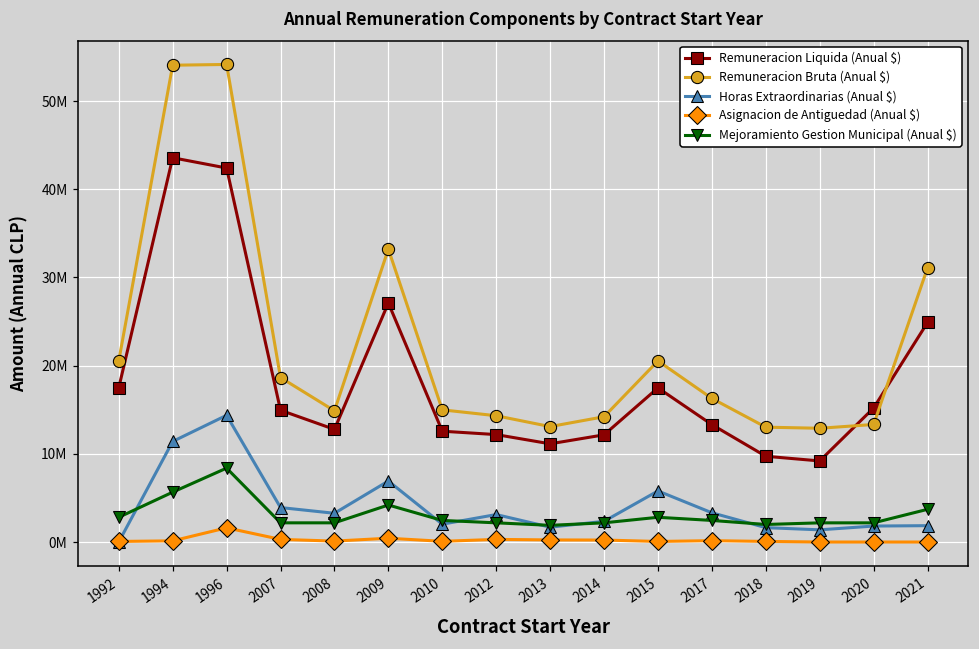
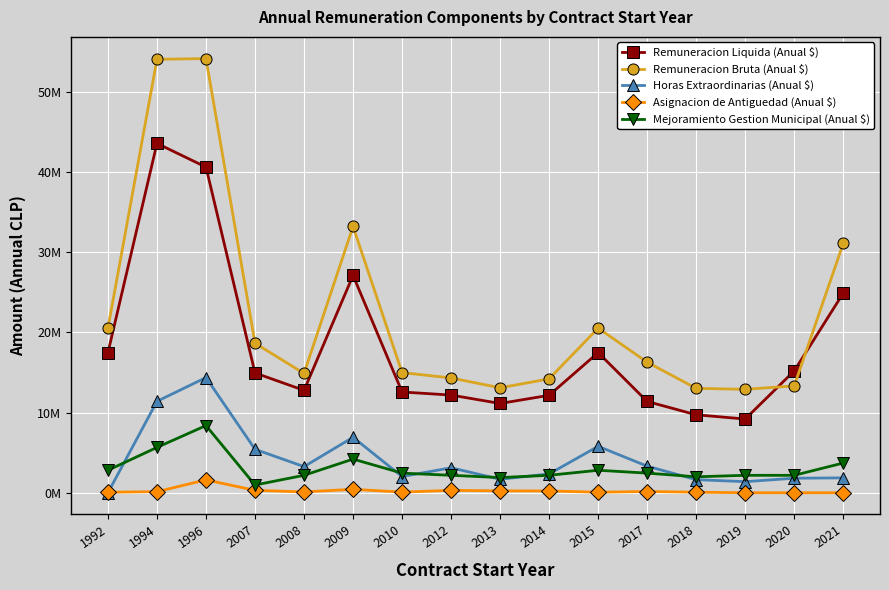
  {
    "Remuneracion Liquida (Anual $)": {
      "1992": 17000000,
      "1994": 44000000,
-     "1996": 42000000,
+     "1996": 41000000,
      "2007": 15000000,
      "2008": 13000000,
      "2009": 27000000,
      "2010": 13000000,
      "2012": 12000000,
      "2013": 11000000,
      "2014": 12000000,
      "2015": 17000000,
-     "2017": 13000000,
+     "2017": 11000000,
      "2018": 10000000,
      "2019": 9000000,
      "2020": 15000000,
      "2021": 25000000
    },
    "Horas Extraordinarias (Anual $)": {
      "1994": 11000000,
      "1996": 14000000,
-     "2007": 4000000,
+     "2007": 5000000,
      "2008": 3000000,
      "2009": 7000000,
      "2010": 2000000,
      "2012": 3000000,
      "2015": 6000000,
      "2017": 3000000,
      "2018": 2000000,
      "2019": 1000000,
      "2020": 2000000,
      "2021": 2000000
    },
    "Mejoramiento Gestion Municipal (Anual $)": {
      "1992": 3000000,
      "1994": 6000000,
      "1996": 8000000,
-     "2007": 2000000,
+     "2007": 1000000,
      "2008": 2000000,
      "2009": 4000000,
      "2010": 2000000,
      "2012": 2000000,
      "2015": 3000000,
      "2017": 2000000,
      "2018": 2000000,
      "2019": 2000000,
      "2020": 2000000,
      "2021": 4000000
    }
  }
